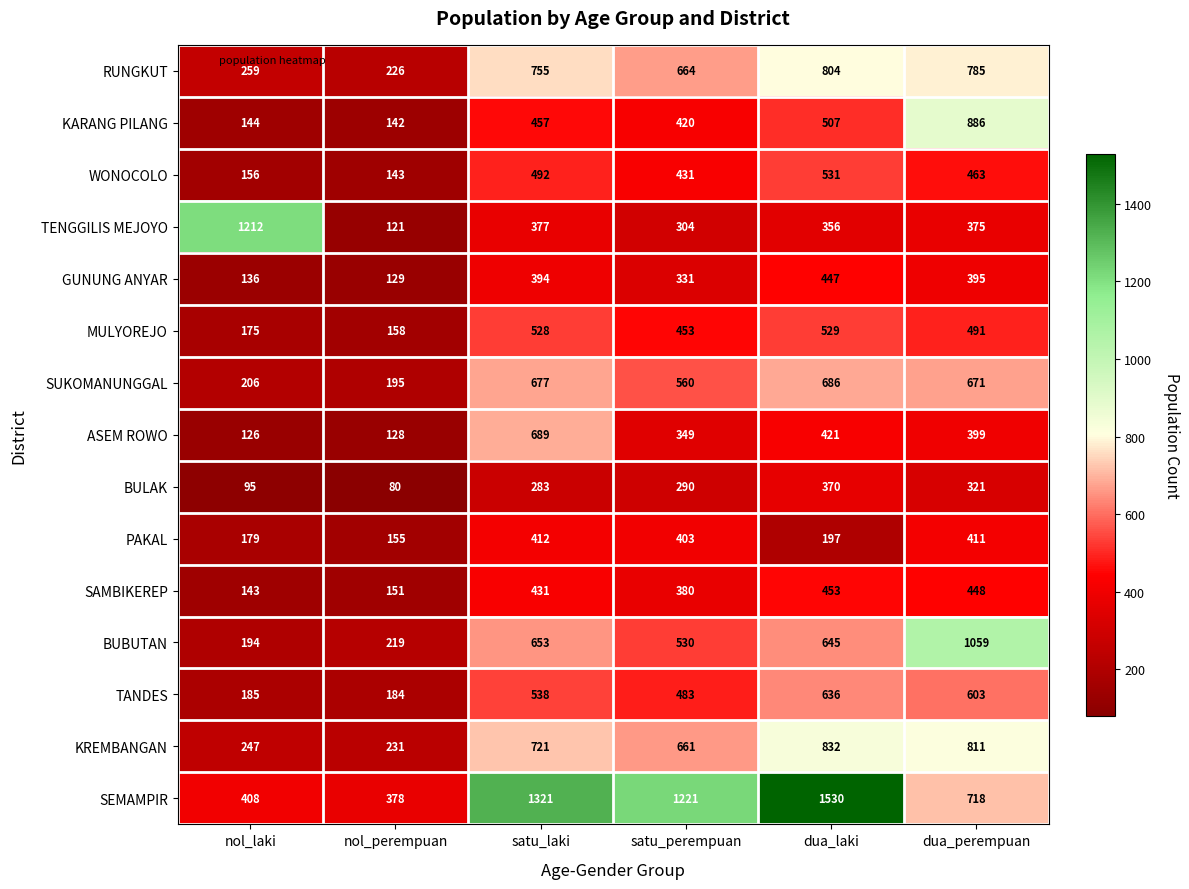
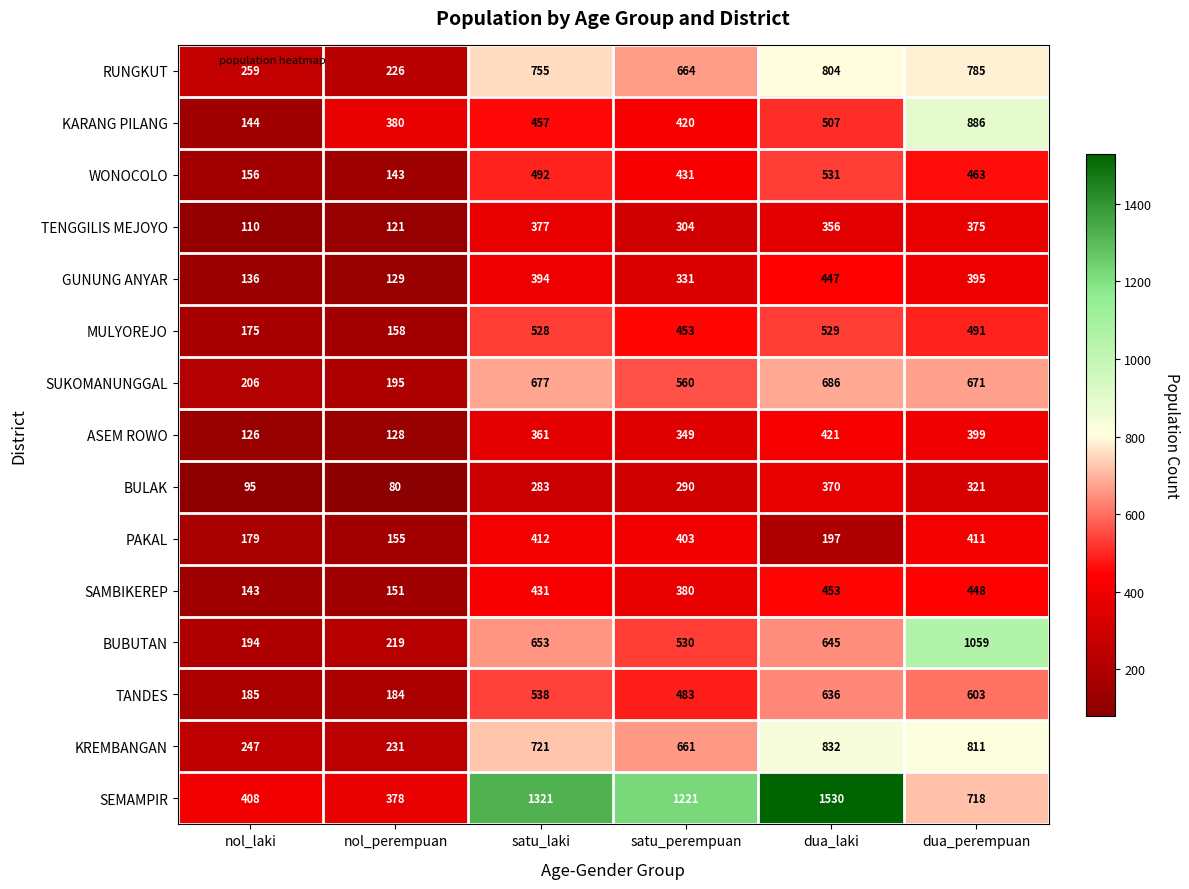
  {
    "RUNGKUT": {
      "nol_perempuan": 226,
      "satu_laki": 755,
      "satu_perempuan": 664,
      "dua_laki": 804,
      "dua_perempuan": 785
    },
    "KARANG PILANG": {
      "nol_laki": 144,
-     "nol_perempuan": 142,
+     "nol_perempuan": 380,
      "satu_laki": 457,
      "satu_perempuan": 420,
      "dua_laki": 507,
      "dua_perempuan": 886
    },
    "WONOCOLO": {
      "nol_laki": 156,
      "nol_perempuan": 143,
      "satu_laki": 492,
      "satu_perempuan": 431,
      "dua_laki": 531,
      "dua_perempuan": 463
    },
    "TENGGILIS MEJOYO": {
-     "nol_laki": 1212,
+     "nol_laki": 110,
      "nol_perempuan": 121,
      "satu_laki": 377,
      "satu_perempuan": 304,
      "dua_laki": 356,
      "dua_perempuan": 375
    },
    "GUNUNG ANYAR": {
      "nol_laki": 136,
      "nol_perempuan": 129,
      "satu_laki": 394,
      "satu_perempuan": 331,
      "dua_laki": 447,
      "dua_perempuan": 395
    },
    "MULYOREJO": {
      "nol_laki": 175,
      "nol_perempuan": 158,
      "satu_laki": 528,
      "satu_perempuan": 453,
      "dua_laki": 529,
      "dua_perempuan": 491
    },
    "SUKOMANUNGGAL": {
      "nol_laki": 206,
      "nol_perempuan": 195,
      "satu_laki": 677,
      "satu_perempuan": 560,
      "dua_laki": 686,
      "dua_perempuan": 671
    },
    "ASEM ROWO": {
      "nol_laki": 126,
      "nol_perempuan": 128,
-     "satu_laki": 689,
+     "satu_laki": 361,
      "satu_perempuan": 349,
      "dua_laki": 421,
      "dua_perempuan": 399
    },
    "BULAK": {
      "nol_laki": 95,
      "nol_perempuan": 80,
      "satu_laki": 283,
      "satu_perempuan": 290,
      "dua_laki": 370,
      "dua_perempuan": 321
    },
    "PAKAL": {
      "nol_laki": 179,
      "nol_perempuan": 155,
      "satu_laki": 412,
      "satu_perempuan": 403,
      "dua_laki": 197,
      "dua_perempuan": 411
    },
    "SAMBIKEREP": {
      "nol_laki": 143,
      "nol_perempuan": 151,
      "satu_laki": 431,
      "satu_perempuan": 380,
      "dua_laki": 453,
      "dua_perempuan": 448
    },
    "BUBUTAN": {
      "nol_laki": 194,
      "nol_perempuan": 219,
      "satu_laki": 653,
      "satu_perempuan": 530,
      "dua_laki": 645,
      "dua_perempuan": 1059
    },
    "TANDES": {
      "nol_laki": 185,
      "nol_perempuan": 184,
      "satu_laki": 538,
      "satu_perempuan": 483,
      "dua_laki": 636,
      "dua_perempuan": 603
    },
    "KREMBANGAN": {
      "nol_laki": 247,
      "nol_perempuan": 231,
      "satu_laki": 721,
      "satu_perempuan": 661,
      "dua_laki": 832,
      "dua_perempuan": 811
    },
    "SEMAMPIR": {
      "nol_laki": 408,
      "nol_perempuan": 378,
      "satu_laki": 1321,
      "satu_perempuan": 1221,
      "dua_laki": 1530,
      "dua_perempuan": 718
    }
  }
